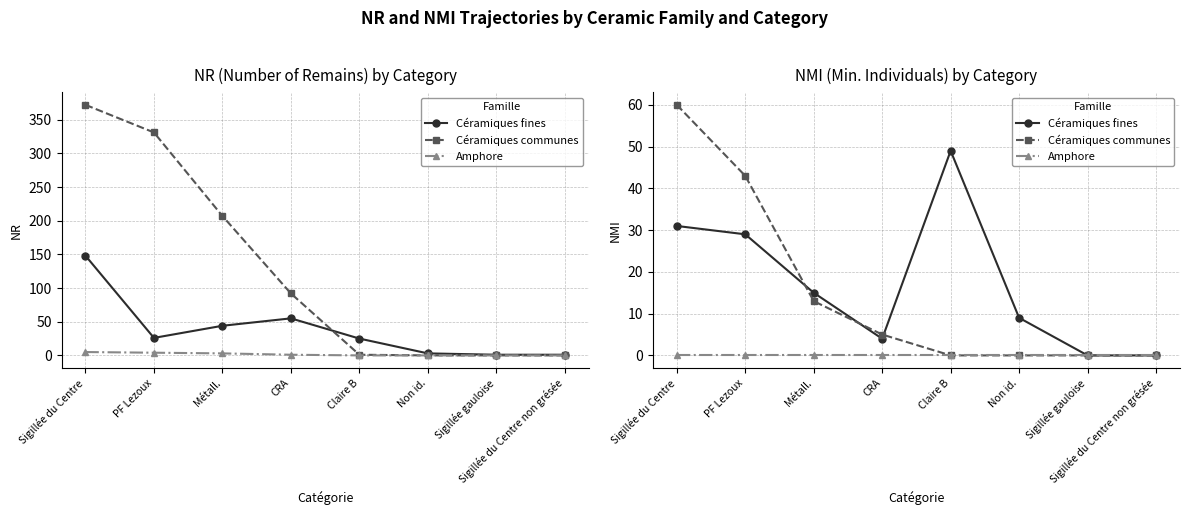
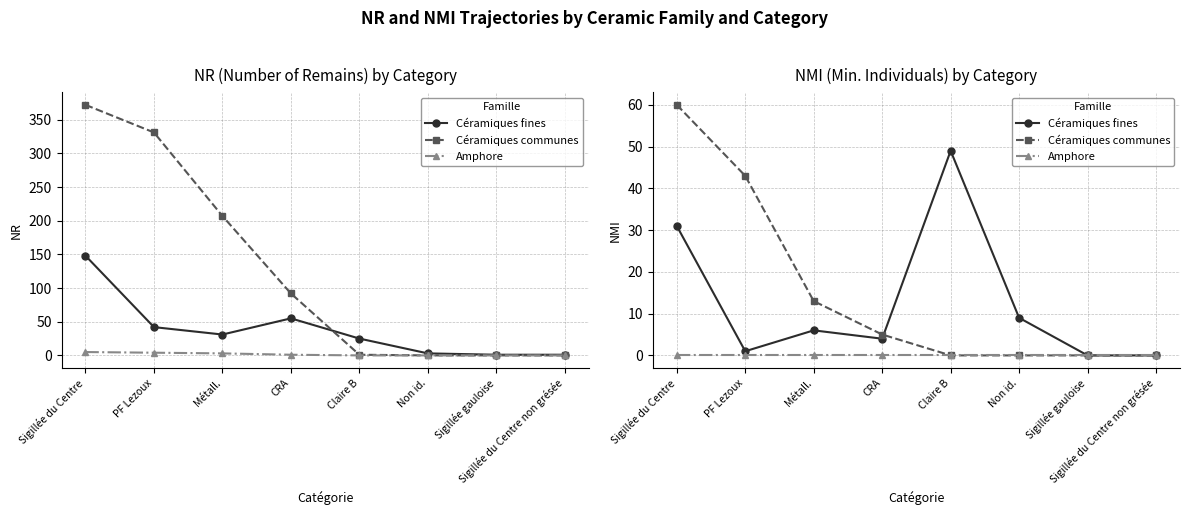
  {
    "NR (Number of Remains) by Category": {
      "Céramiques fines": {
        "Sigillée du Centre": 150,
-       "PF Lezoux": 30,
-       "Métall.": 40,
+       "PF Lezoux": 40,
+       "Métall.": 30,
        "CRA": 60,
        "Claire B": 30
      },
      "Céramiques communes": {
        "Sigillée du Centre": 370,
        "PF Lezoux": 330,
        "Métall.": 210,
        "CRA": 90
      },
      "Amphore": {
        "Sigillée du Centre": 10,
        "PF Lezoux": 0,
        "Métall.": 0,
        "CRA": 0
      }
    },
    "NMI (Min. Individuals) by Category": {
      "Céramiques fines": {
        "Sigillée du Centre": 31,
-       "PF Lezoux": 29,
-       "Métall.": 15,
+       "PF Lezoux": 1,
+       "Métall.": 6,
        "CRA": 4,
        "Claire B": 49,
        "Non id.": 9
      },
      "Céramiques communes": {
        "Sigillée du Centre": 60,
        "PF Lezoux": 43,
        "Métall.": 13,
        "CRA": 5
      },
      "Amphore": {
        "Sigillée du Centre": 0,
        "PF Lezoux": 0,
        "Métall.": 0,
        "CRA": 0
      }
    }
  }
